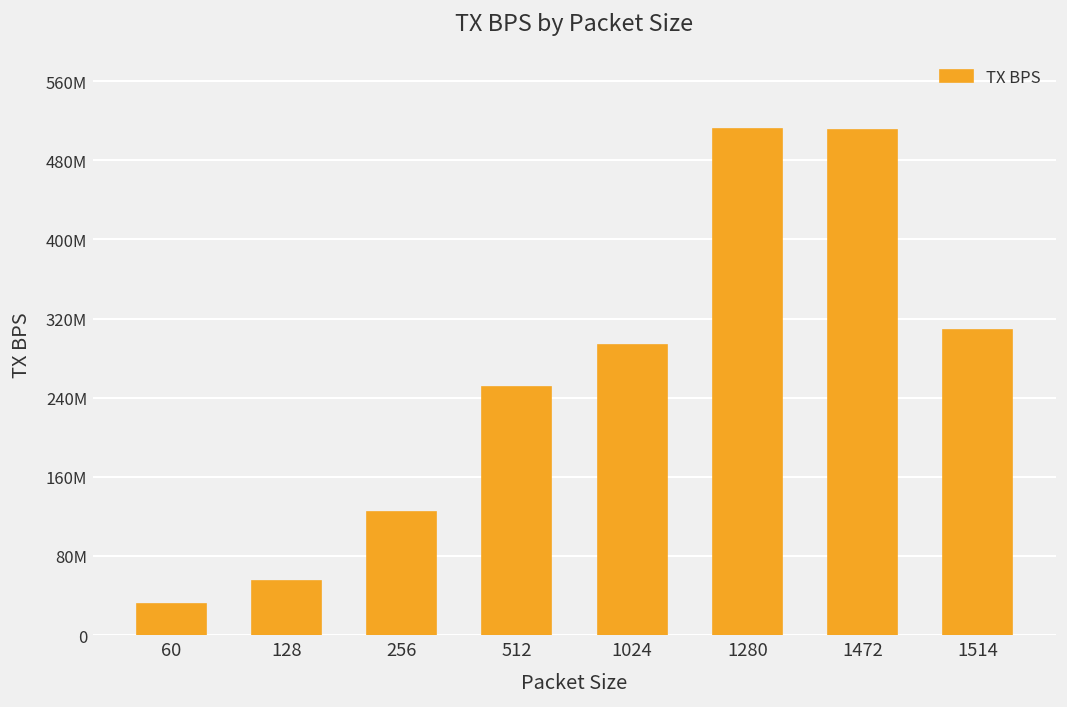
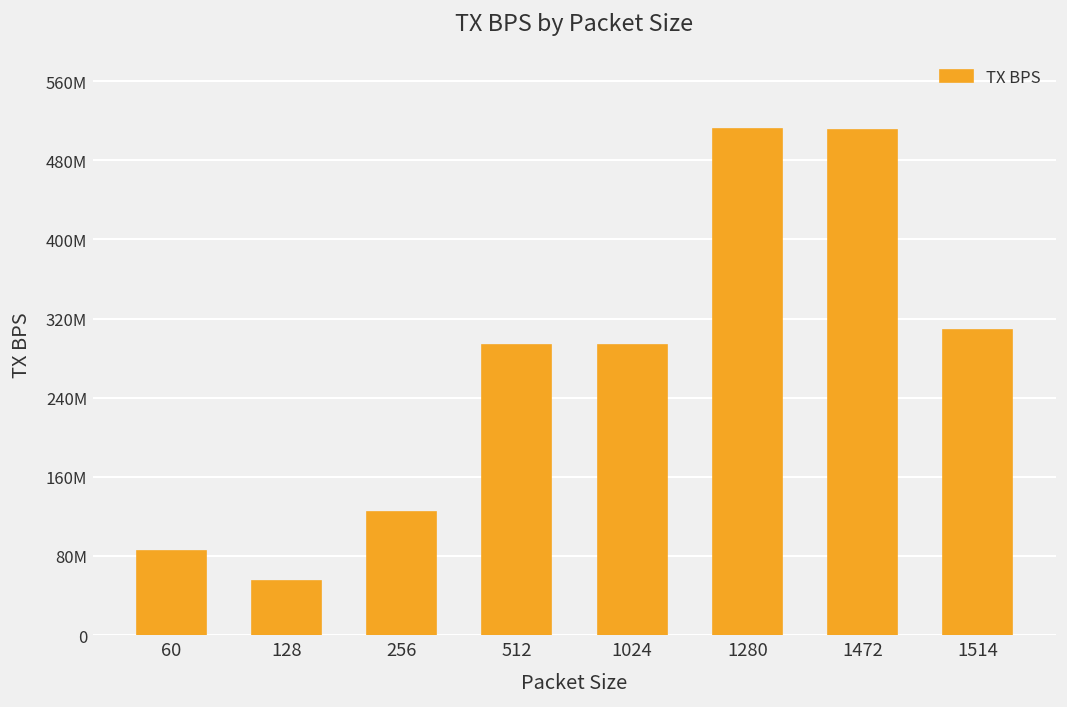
  {
-   "60": 30000000,
+   "60": 90000000,
    "128": 60000000,
    "256": 120000000,
-   "512": 250000000,
+   "512": 290000000,
    "1024": 290000000,
    "1280": 510000000,
    "1472": 510000000,
    "1514": 310000000
  }
